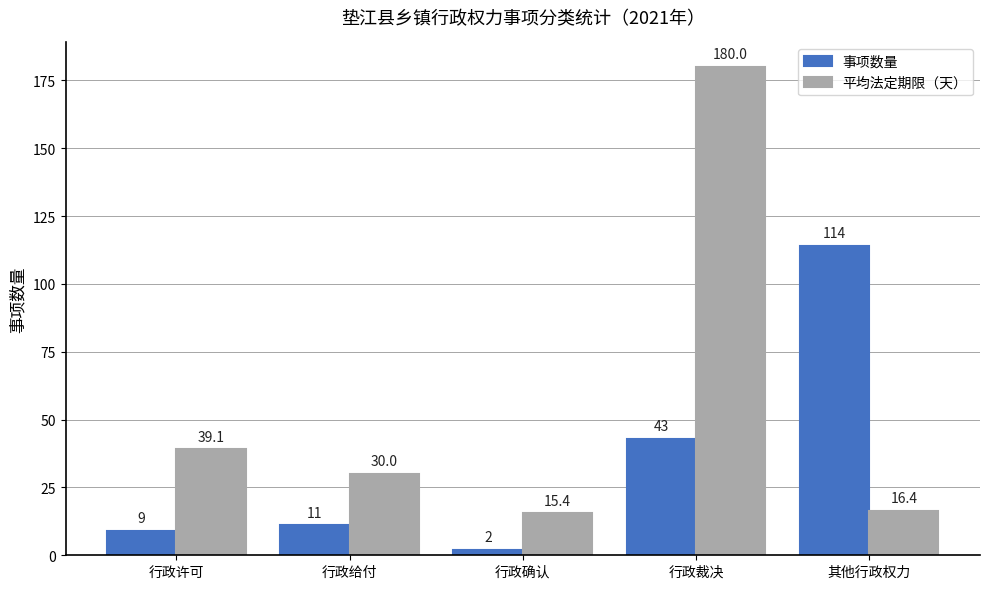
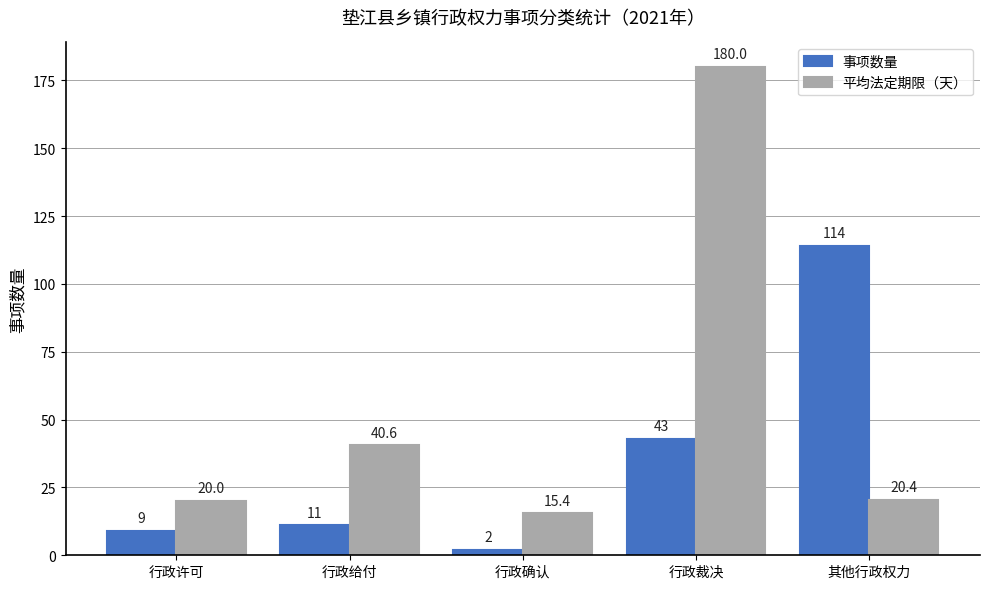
  {
    "事项数量": {
      "行政许可": 9,
      "行政给付": 11,
      "行政确认": 2,
      "行政裁决": 43,
      "其他行政权力": 114
    },
    "平均法定期限（天）": {
-     "行政许可": 39.1,
-     "行政给付": 30.0,
+     "行政许可": 20.0,
+     "行政给付": 40.6,
      "行政确认": 15.4,
      "行政裁决": 180.0,
-     "其他行政权力": 16.4
+     "其他行政权力": 20.4
    }
  }
